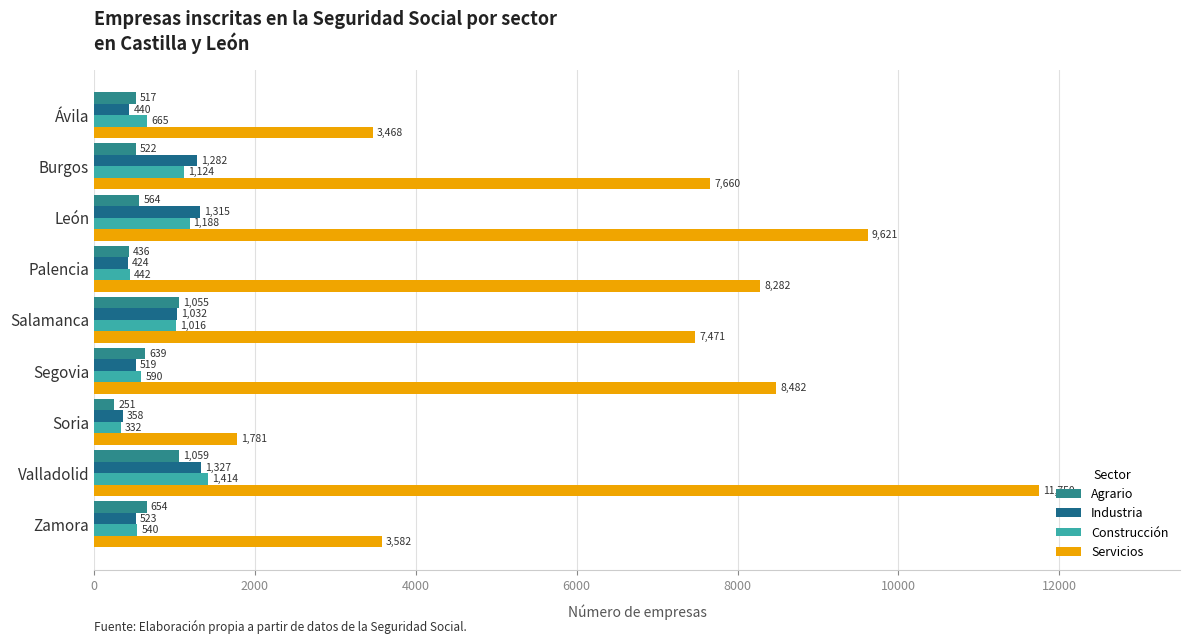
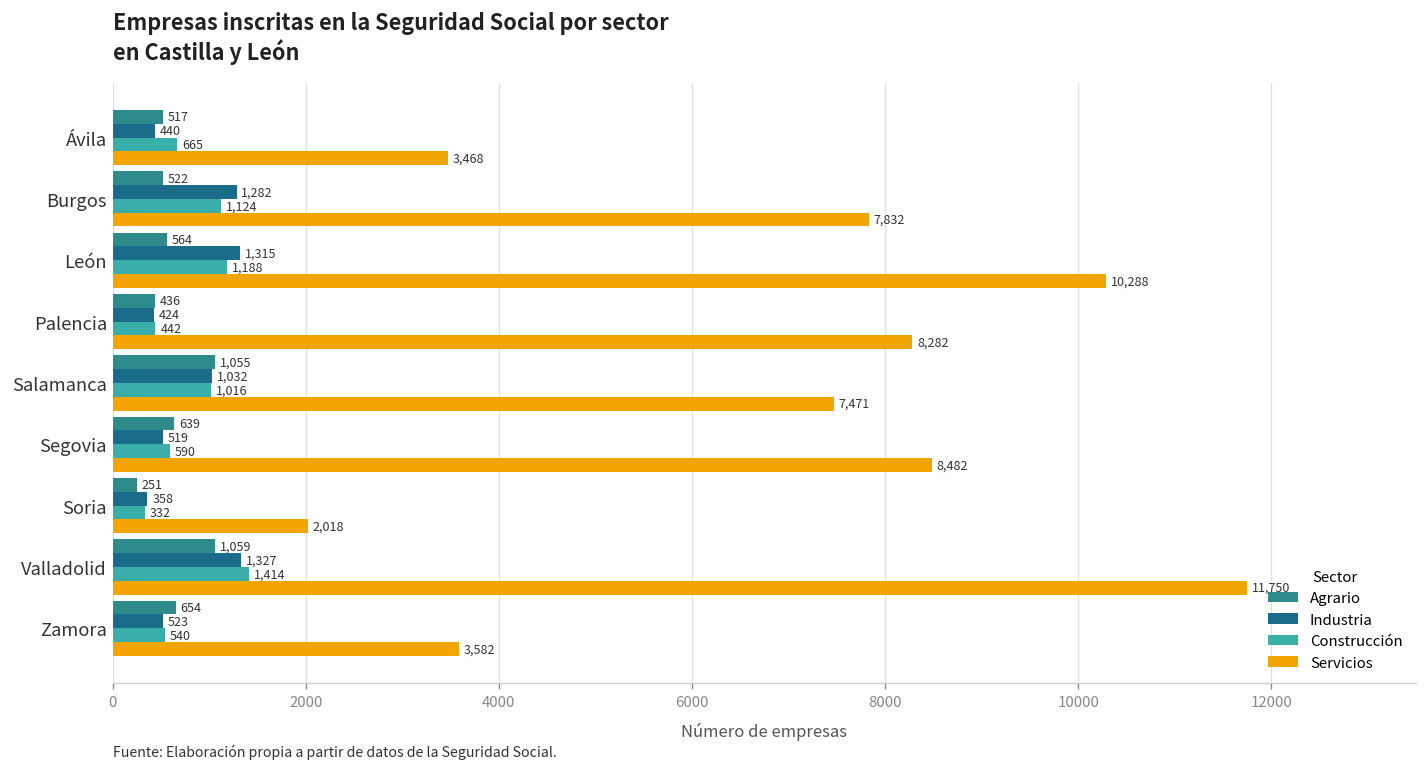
  {
    "Servicios": {
      "Ávila": "3,468",
-     "Burgos": "7,660",
-     "León": "9,621",
+     "Burgos": "7,832",
+     "León": "10,288",
      "Palencia": "8,282",
      "Salamanca": "7,471",
      "Segovia": "8,482",
-     "Soria": "1,781",
+     "Soria": "2,018",
      "Valladolid": "11,750",
      "Zamora": "3,582"
    }
  }
